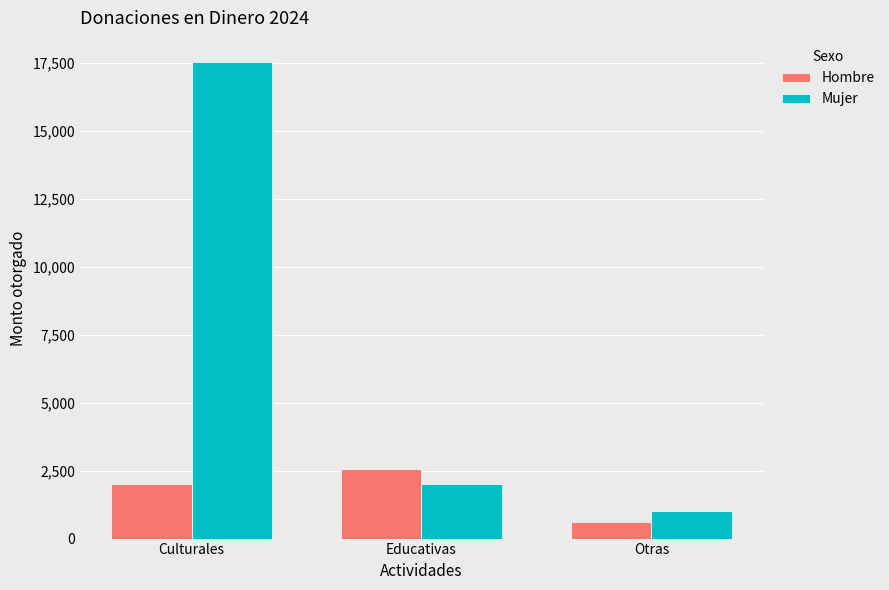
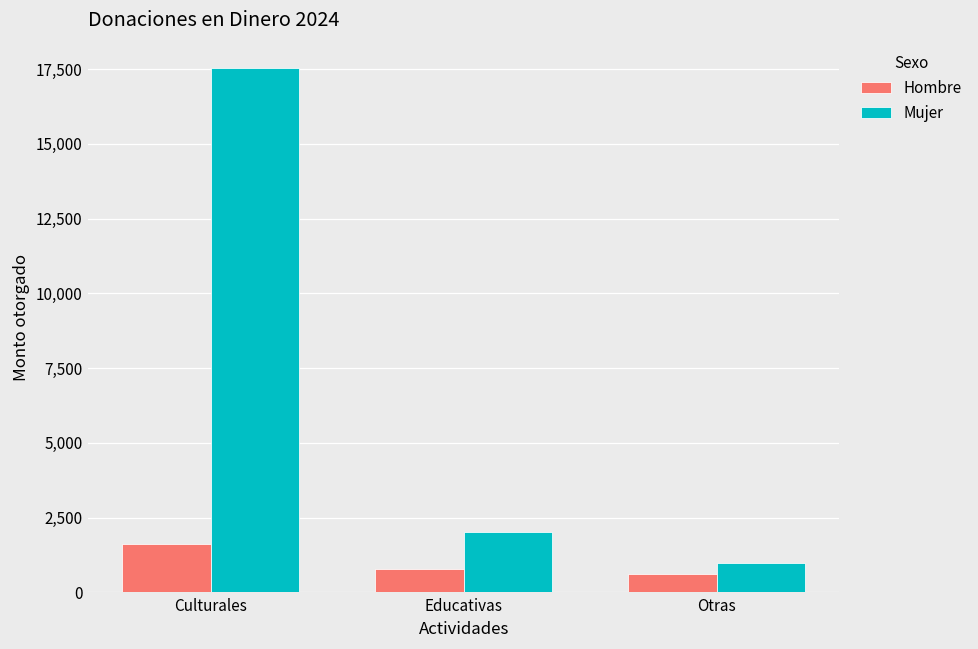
  {
    "Hombre": {
-     "Culturales": "2,000",
-     "Educativas": "2,600",
+     "Culturales": "1,600",
+     "Educativas": "800",
      "Otras": "600"
    },
    "Mujer": {
      "Culturales": "17,500",
      "Educativas": "2,000",
      "Otras": "1,000"
    }
  }
